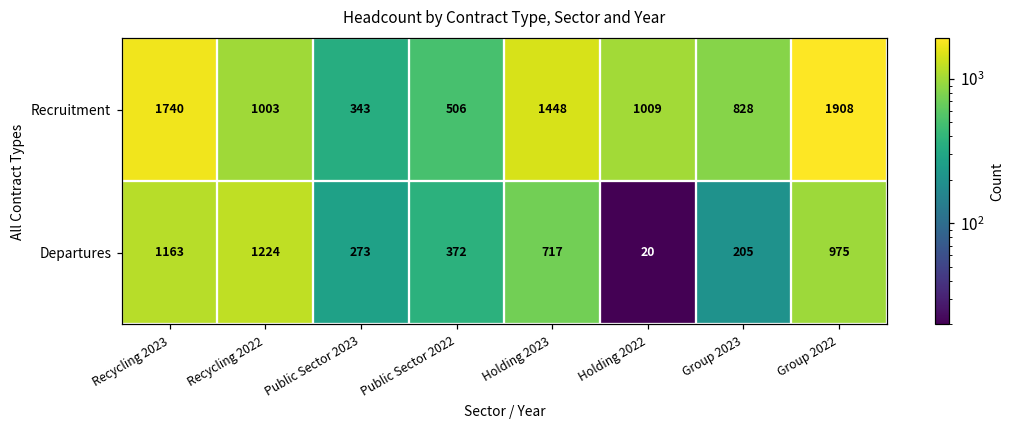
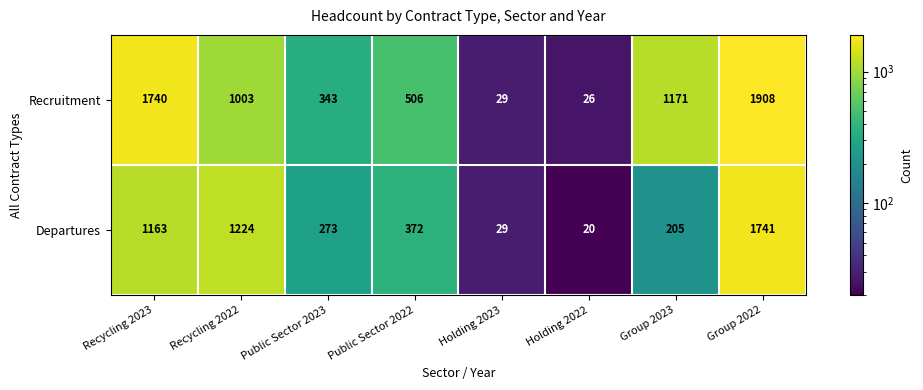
  {
    "Recruitment": {
      "Recycling 2023": 1740,
      "Recycling 2022": 1003,
      "Public Sector 2023": 343,
      "Public Sector 2022": 506,
-     "Holding 2023": 1448,
-     "Holding 2022": 1009,
-     "Group 2023": 828,
+     "Holding 2023": 29,
+     "Holding 2022": 26,
+     "Group 2023": 1171,
      "Group 2022": 1908
    },
    "Departures": {
      "Recycling 2023": 1163,
      "Recycling 2022": 1224,
      "Public Sector 2023": 273,
      "Public Sector 2022": 372,
-     "Holding 2023": 717,
+     "Holding 2023": 29,
      "Holding 2022": 20,
      "Group 2023": 205,
-     "Group 2022": 975
+     "Group 2022": 1741
    }
  }
